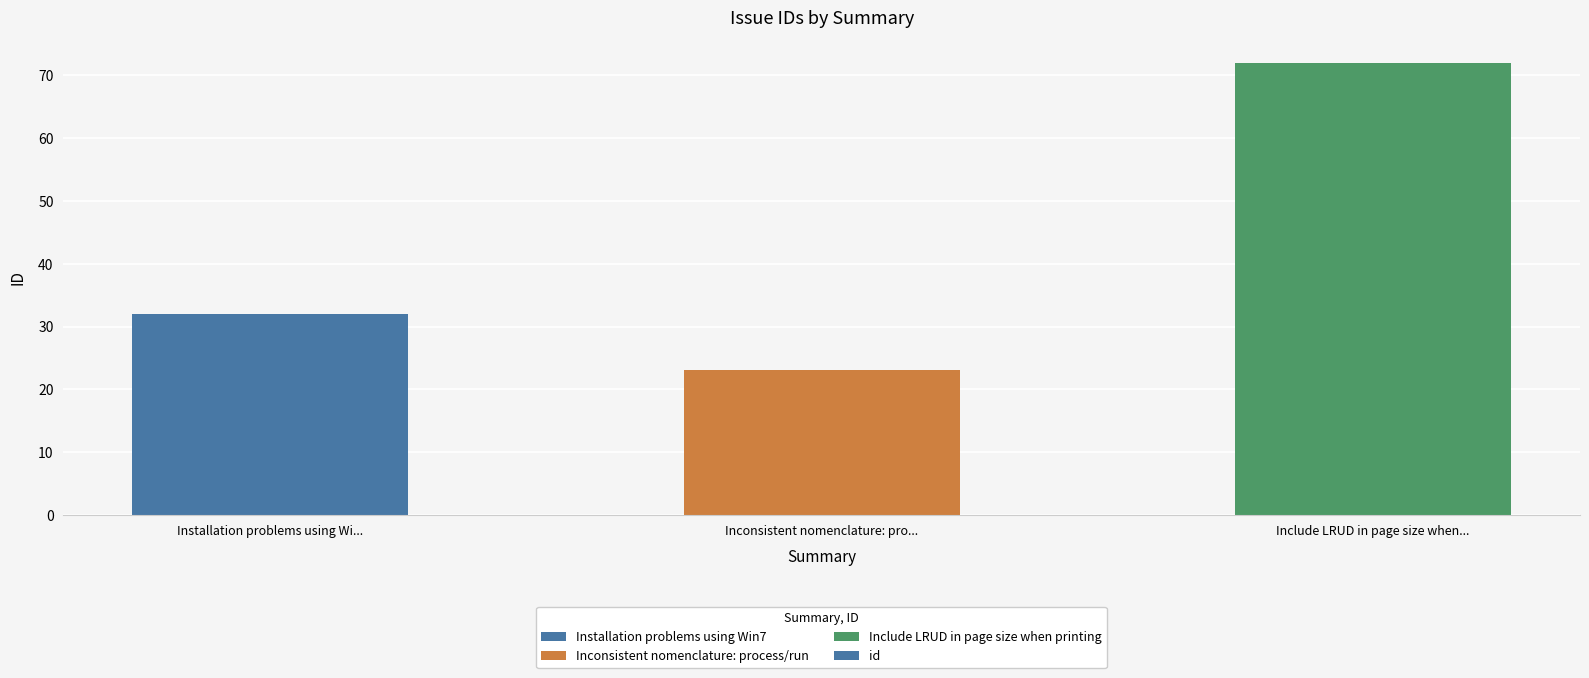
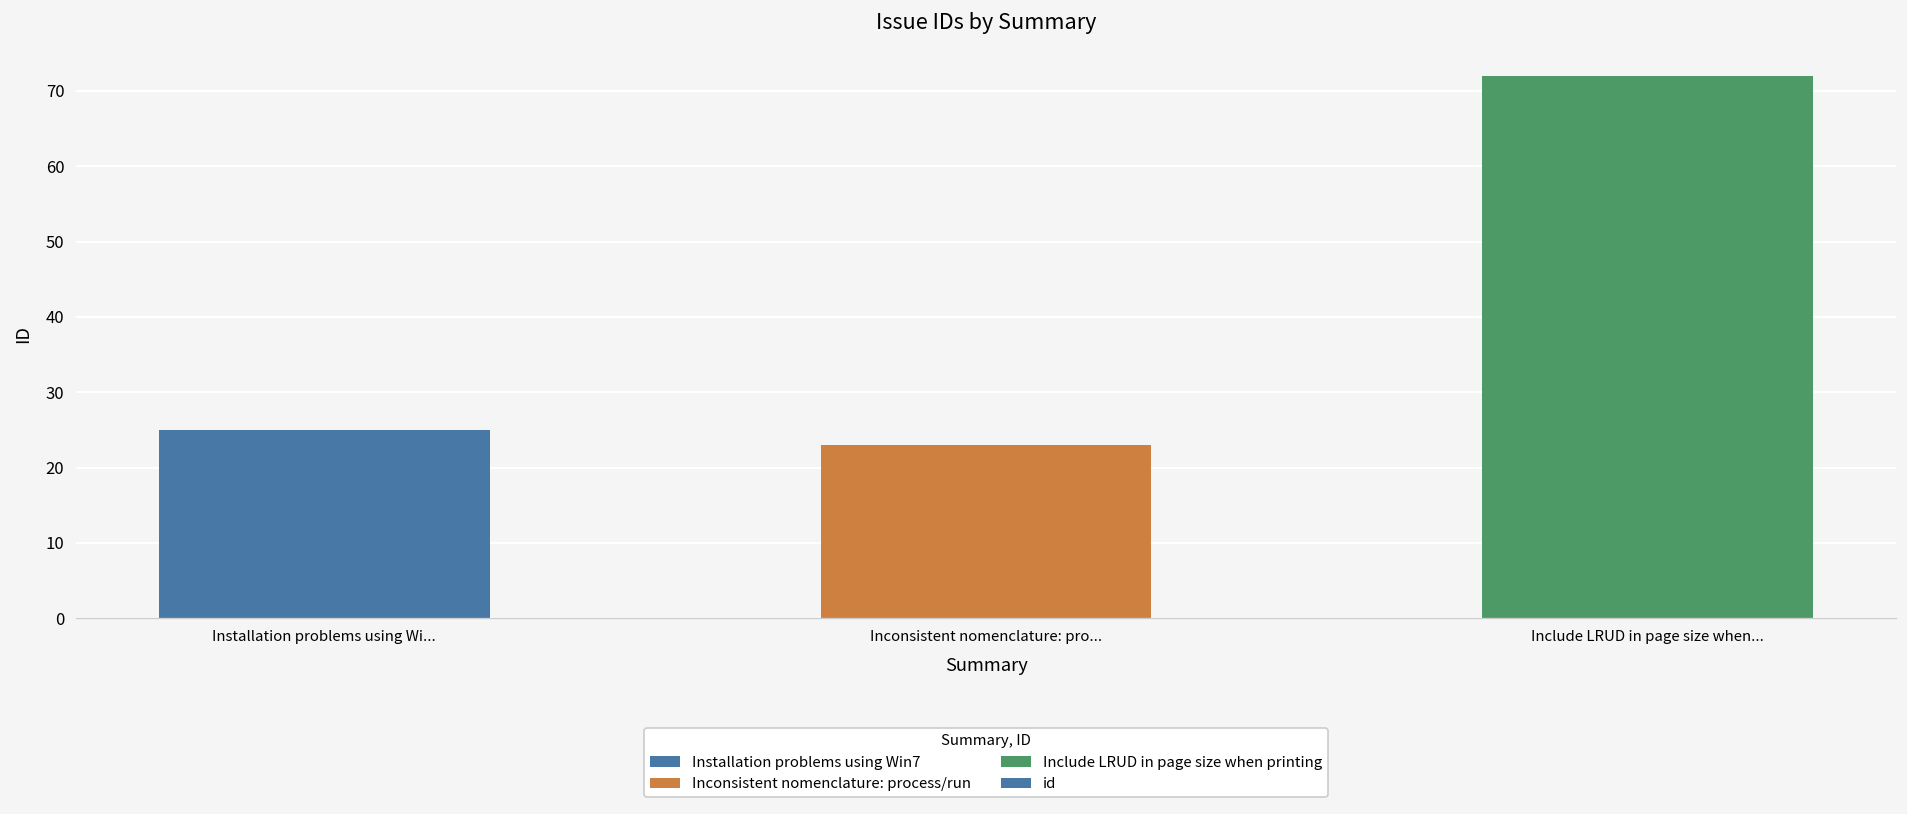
  {
-   "Installation problems using Wi...": 32,
+   "Installation problems using Wi...": 25,
    "Inconsistent nomenclature: pro...": 23,
    "Include LRUD in page size when...": 72
  }
